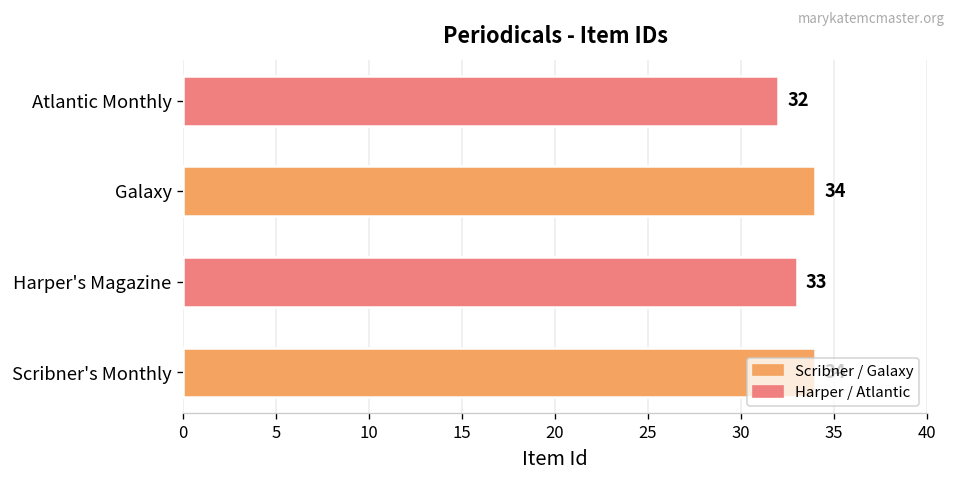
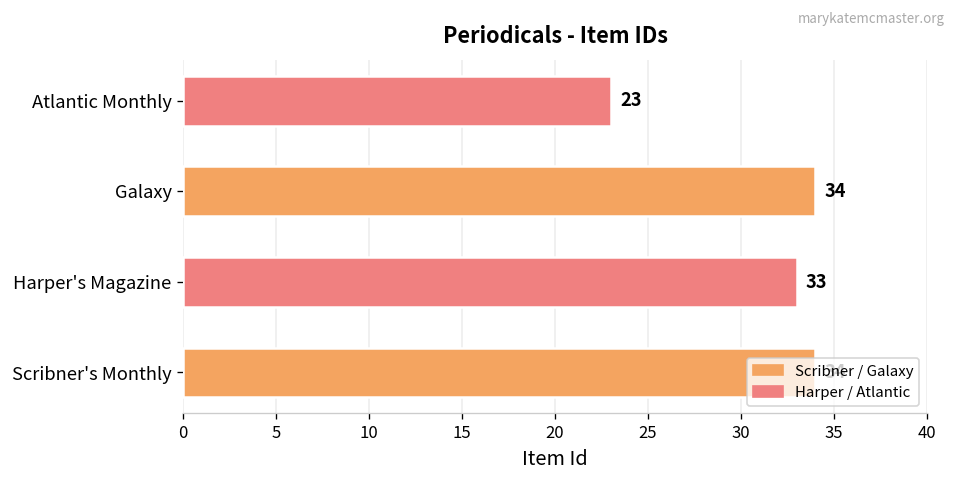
  {
-   "Atlantic Monthly": 32,
+   "Atlantic Monthly": 23,
    "Galaxy": 34,
    "Harper's Magazine": 33
  }
